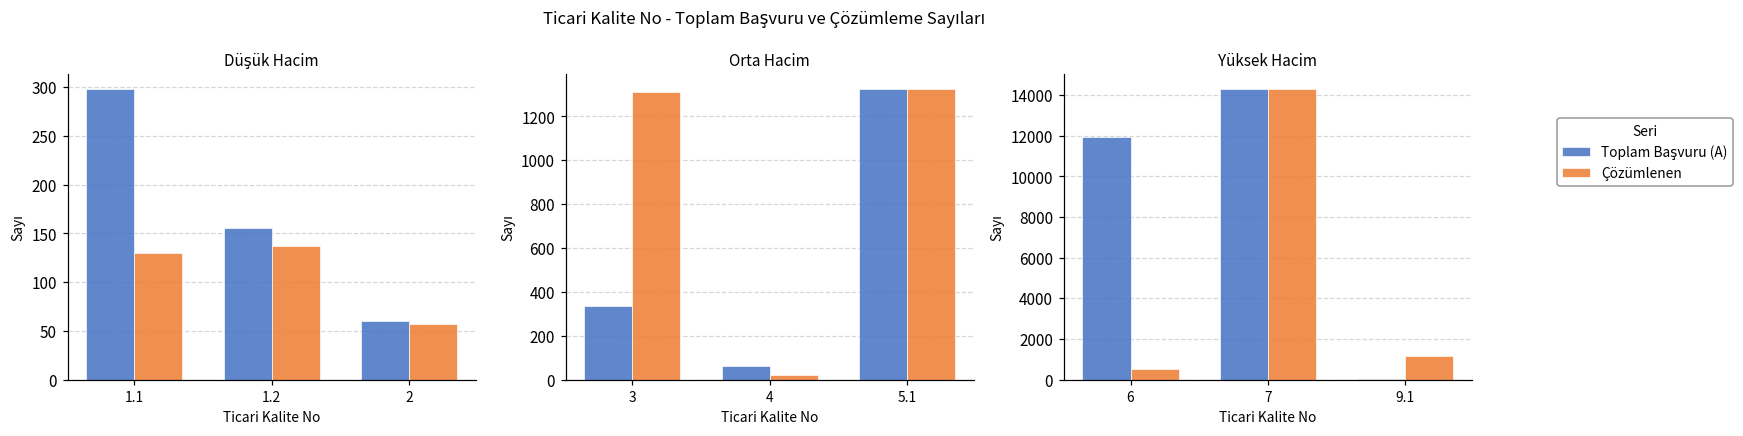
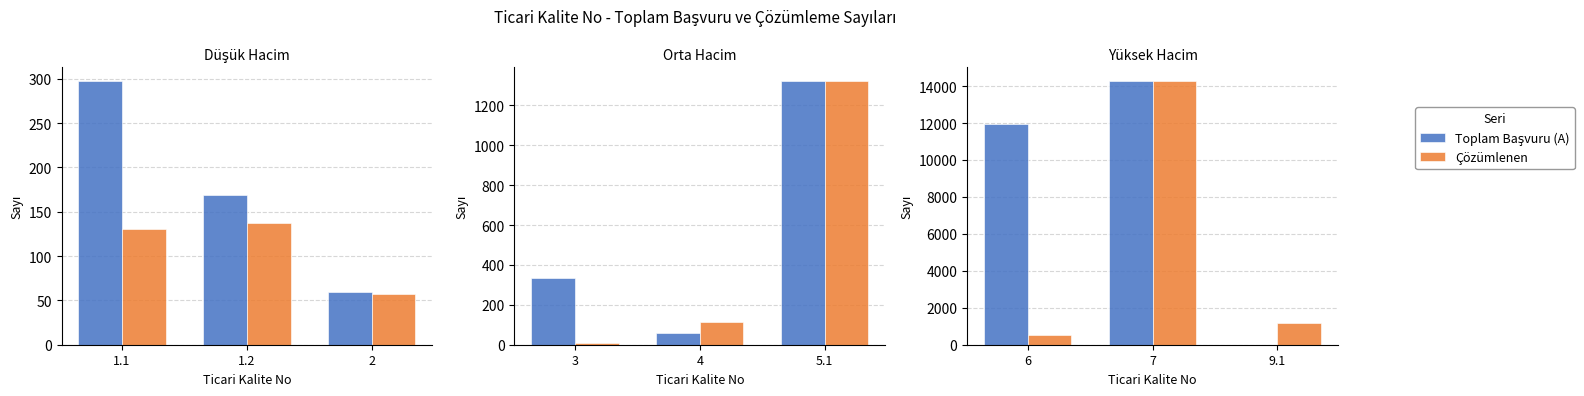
  {
    "Düşük Hacim": {
      "Toplam Başvuru (A)": {
        "1.1": 300,
-       "1.2": 160,
+       "1.2": 170,
        "2": 60
      },
      "Çözümlenen": {
        "1.1": 130,
        "1.2": 140,
        "2": 60
      }
    },
    "Orta Hacim": {
      "Toplam Başvuru (A)": {
        "3": 340,
        "4": 60,
        "5.1": 1330
      },
      "Çözümlenen": {
-       "3": 1310,
-       "4": 20,
+       "3": 10,
+       "4": 120,
        "5.1": 1330
      }
    },
    "Yüksek Hacim": {
      "Toplam Başvuru (A)": {
        "6": 11900,
        "7": 14300
      },
      "Çözümlenen": {
        "6": 500,
        "7": 14300,
        "9.1": 1200
      }
    }
  }
